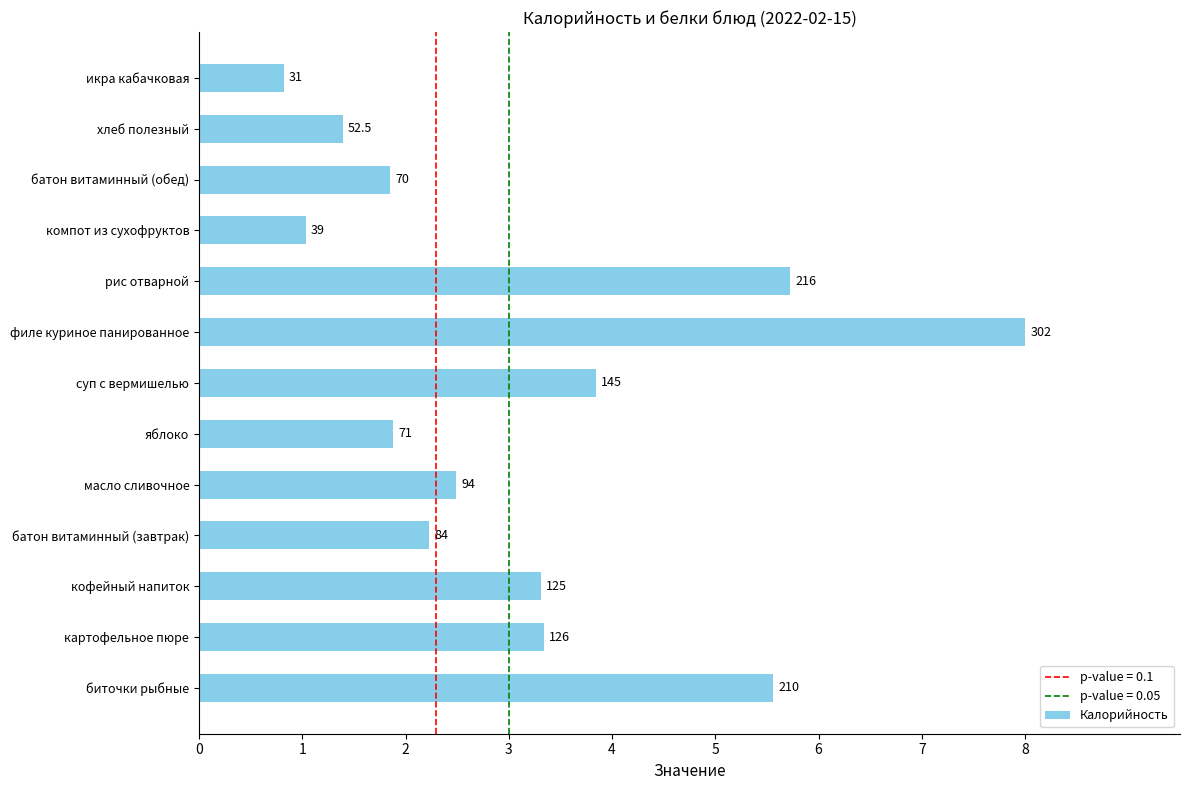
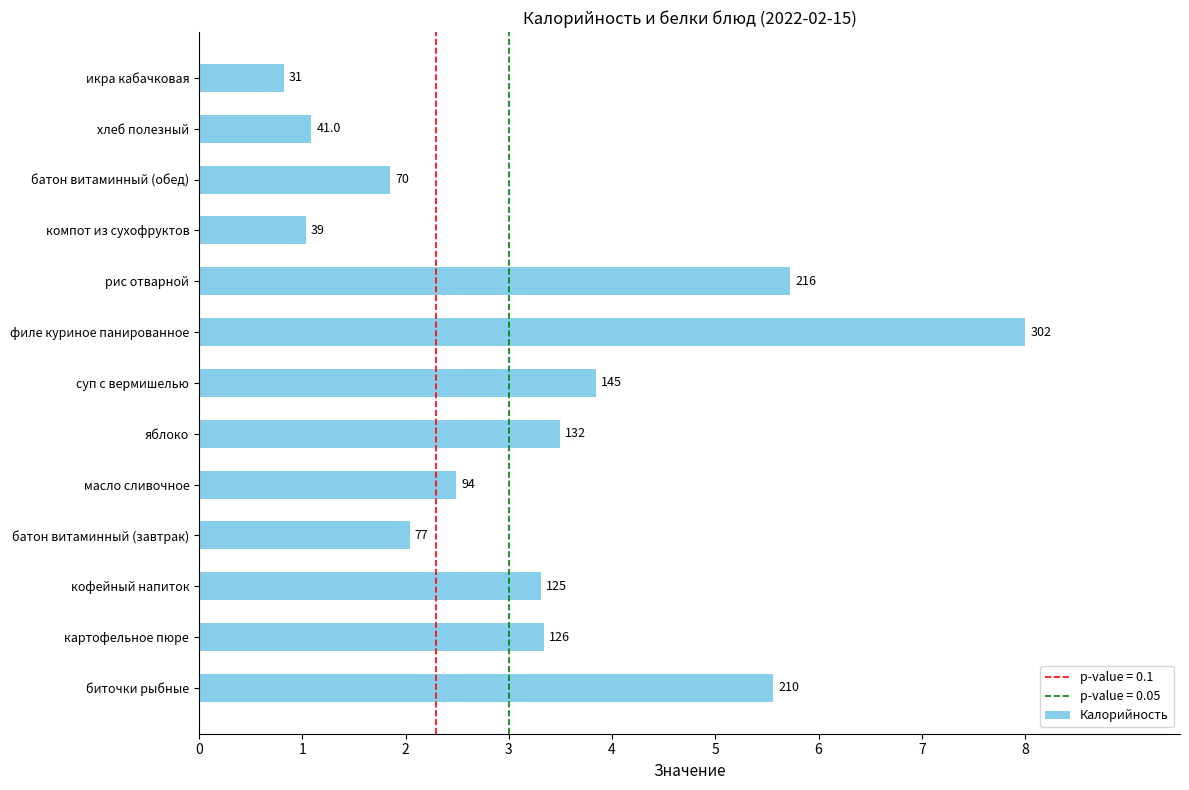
  {
-   "хлеб полезный": 52.5,
-   "яблоко": 71,
-   "батон витаминный (завтрак)": 84
+   "хлеб полезный": 41.0,
+   "яблоко": 132,
+   "батон витаминный (завтрак)": 77
  }
